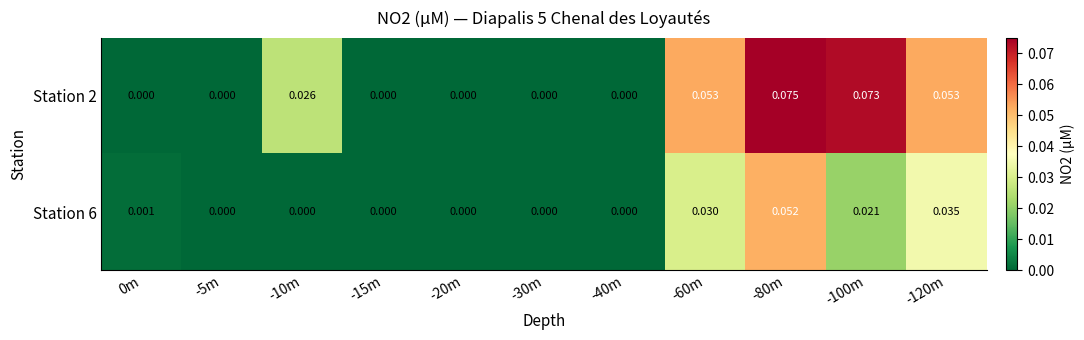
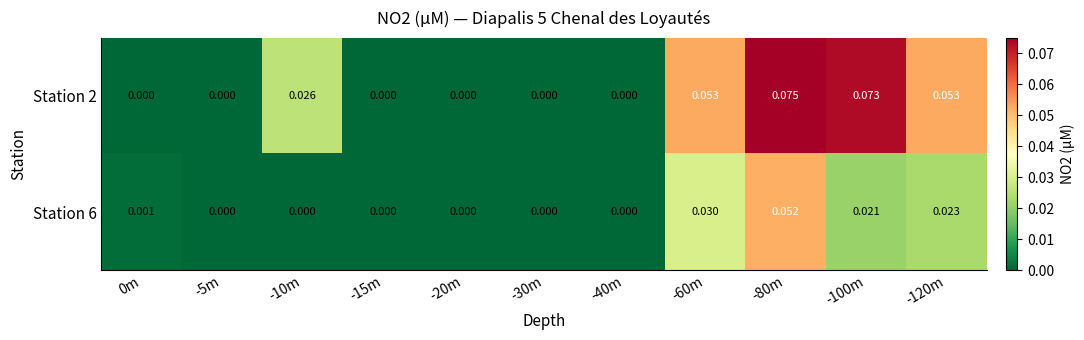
  {
    "Station 2": {
      "0m": 0.000,
      "-5m": 0.000,
      "-10m": 0.026,
      "-15m": 0.000,
      "-20m": 0.000,
      "-30m": 0.000,
      "-40m": 0.000,
      "-60m": 0.053,
      "-80m": 0.075,
      "-100m": 0.073,
      "-120m": 0.053
    },
    "Station 6": {
      "0m": 0.001,
      "-5m": 0.000,
      "-10m": 0.000,
      "-15m": 0.000,
      "-20m": 0.000,
      "-30m": 0.000,
      "-40m": 0.000,
      "-60m": 0.030,
      "-80m": 0.052,
      "-100m": 0.021,
-     "-120m": 0.035
+     "-120m": 0.023
    }
  }
